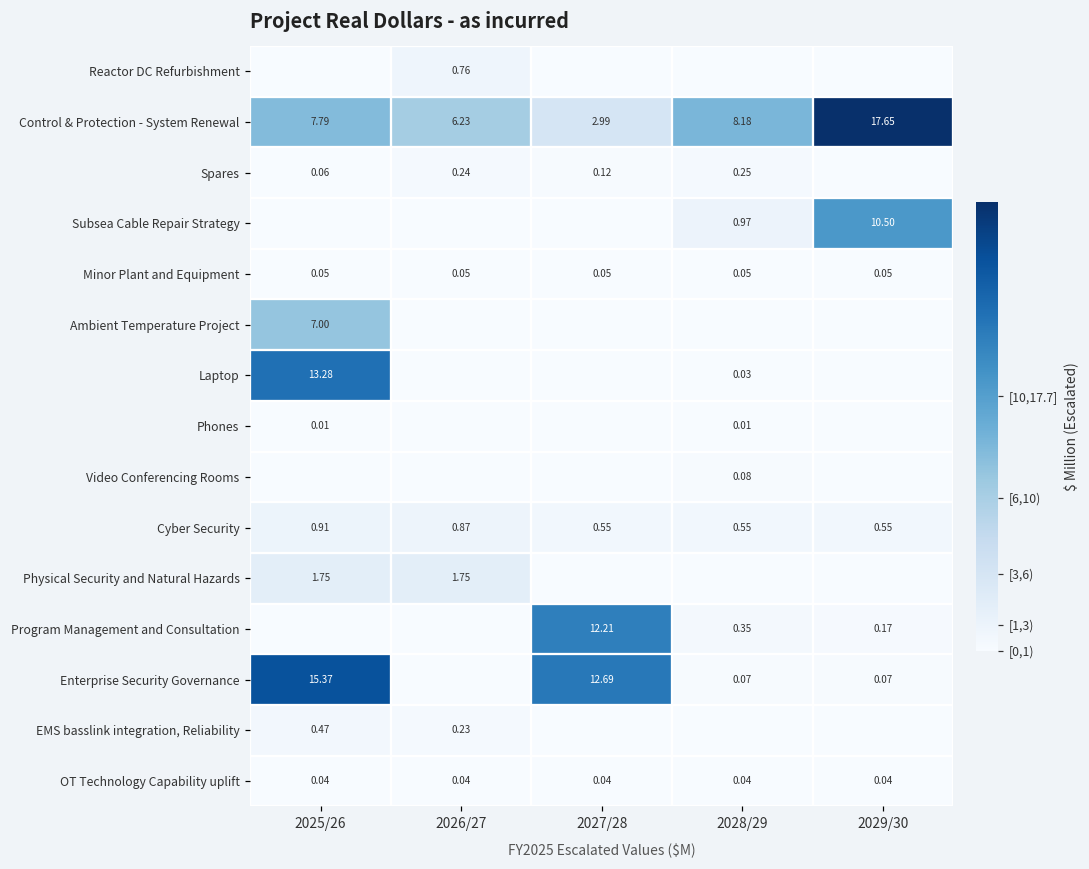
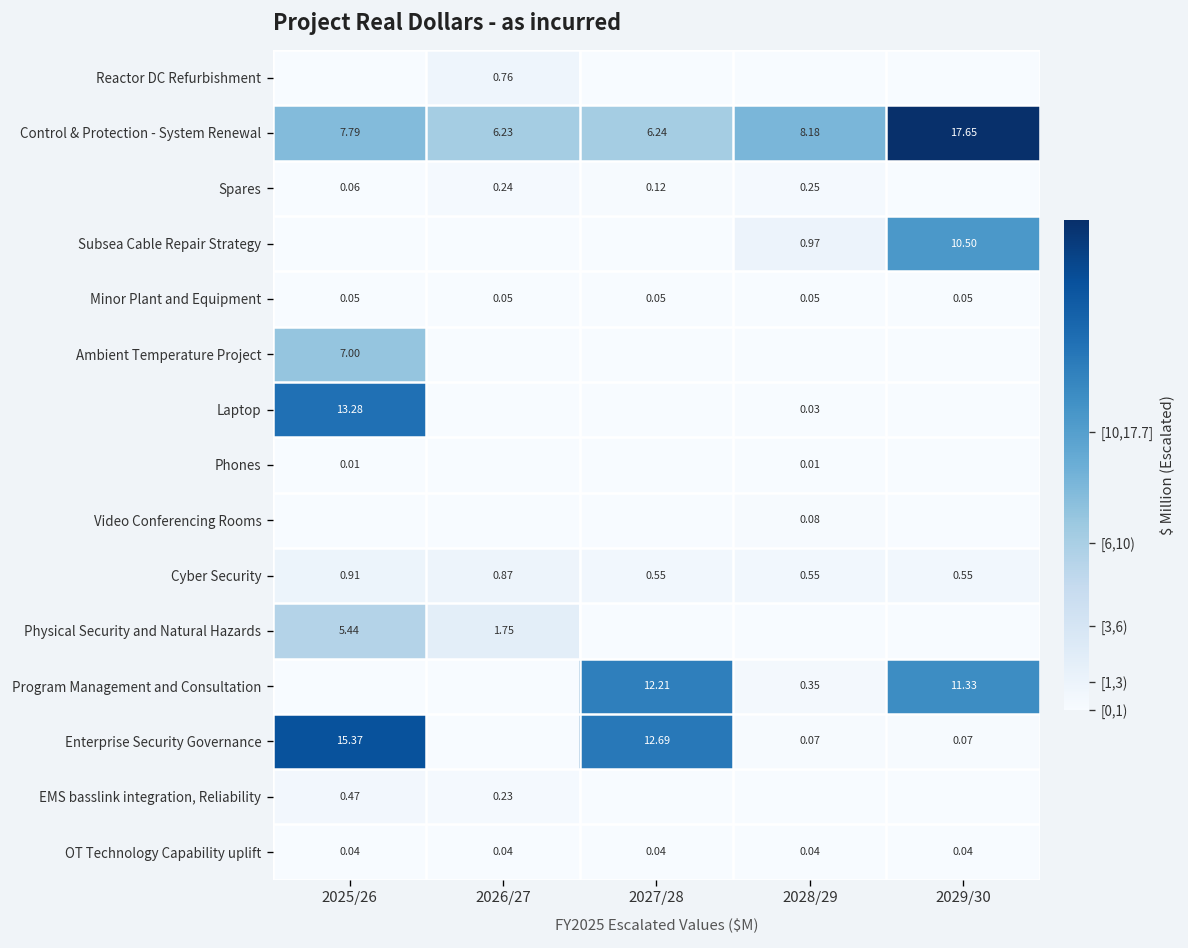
  {
    "Reactor DC Refurbishment": {
      "2026/27": 0.76
    },
    "Control & Protection - System Renewal": {
      "2025/26": 7.79,
      "2026/27": 6.23,
-     "2027/28": 2.99,
+     "2027/28": 6.24,
      "2028/29": 8.18,
      "2029/30": 17.65
    },
    "Spares": {
      "2025/26": 0.06,
      "2026/27": 0.24,
      "2027/28": 0.12,
      "2028/29": 0.25
    },
    "Subsea Cable Repair Strategy": {
      "2028/29": 0.97,
      "2029/30": 10.50
    },
    "Minor Plant and Equipment": {
      "2025/26": 0.05,
      "2026/27": 0.05,
      "2027/28": 0.05,
      "2028/29": 0.05,
      "2029/30": 0.05
    },
    "Ambient Temperature Project": {
      "2025/26": 7.00
    },
    "Laptop": {
      "2025/26": 13.28,
      "2028/29": 0.03
    },
    "Phones": {
      "2025/26": 0.01,
      "2028/29": 0.01
    },
    "Video Conferencing Rooms": {
      "2028/29": 0.08
    },
    "Cyber Security": {
      "2025/26": 0.91,
      "2026/27": 0.87,
      "2027/28": 0.55,
      "2028/29": 0.55,
      "2029/30": 0.55
    },
    "Physical Security and Natural Hazards": {
-     "2025/26": 1.75,
+     "2025/26": 5.44,
      "2026/27": 1.75
    },
    "Program Management and Consultation": {
      "2027/28": 12.21,
      "2028/29": 0.35,
-     "2029/30": 0.17
+     "2029/30": 11.33
    },
    "Enterprise Security Governance": {
      "2025/26": 15.37,
      "2027/28": 12.69,
      "2028/29": 0.07,
      "2029/30": 0.07
    },
    "EMS basslink integration, Reliability": {
      "2025/26": 0.47,
      "2026/27": 0.23
    },
    "OT Technology Capability uplift": {
      "2025/26": 0.04,
      "2026/27": 0.04,
      "2027/28": 0.04,
      "2028/29": 0.04,
      "2029/30": 0.04
    }
  }
